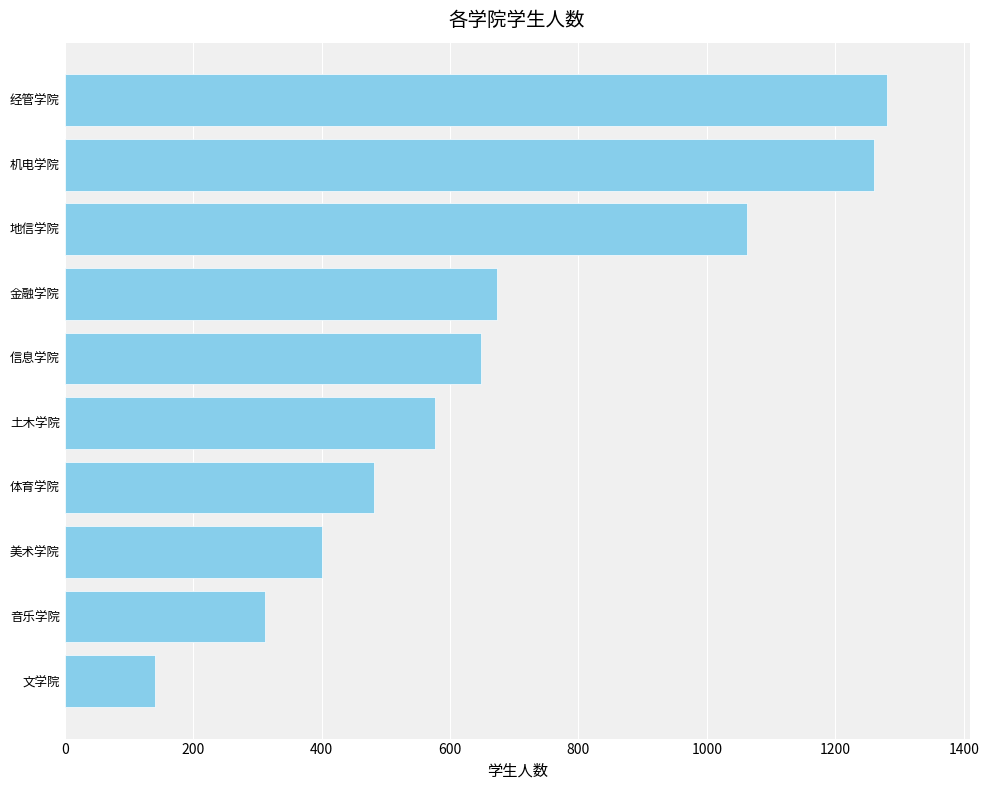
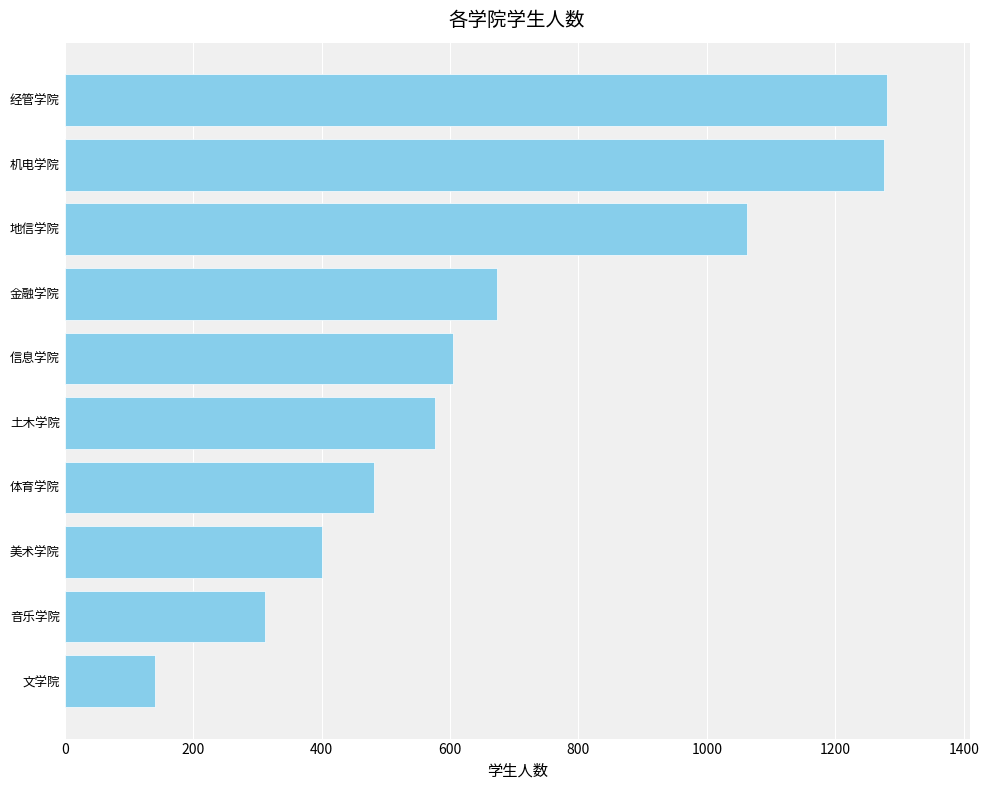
  {
    "经管学院": 1280,
-   "机电学院": 1260,
+   "机电学院": 1280,
    "地信学院": 1060,
    "金融学院": 670,
-   "信息学院": 650,
+   "信息学院": 600,
    "土木学院": 580,
    "体育学院": 480,
    "美术学院": 400,
    "音乐学院": 310,
    "文学院": 140
  }
